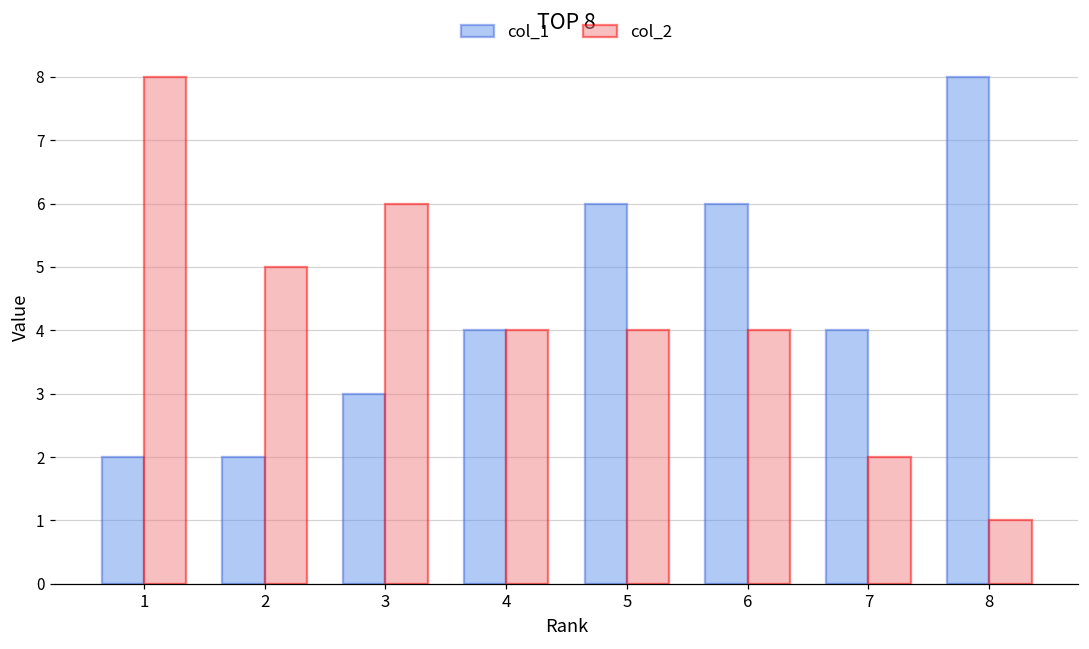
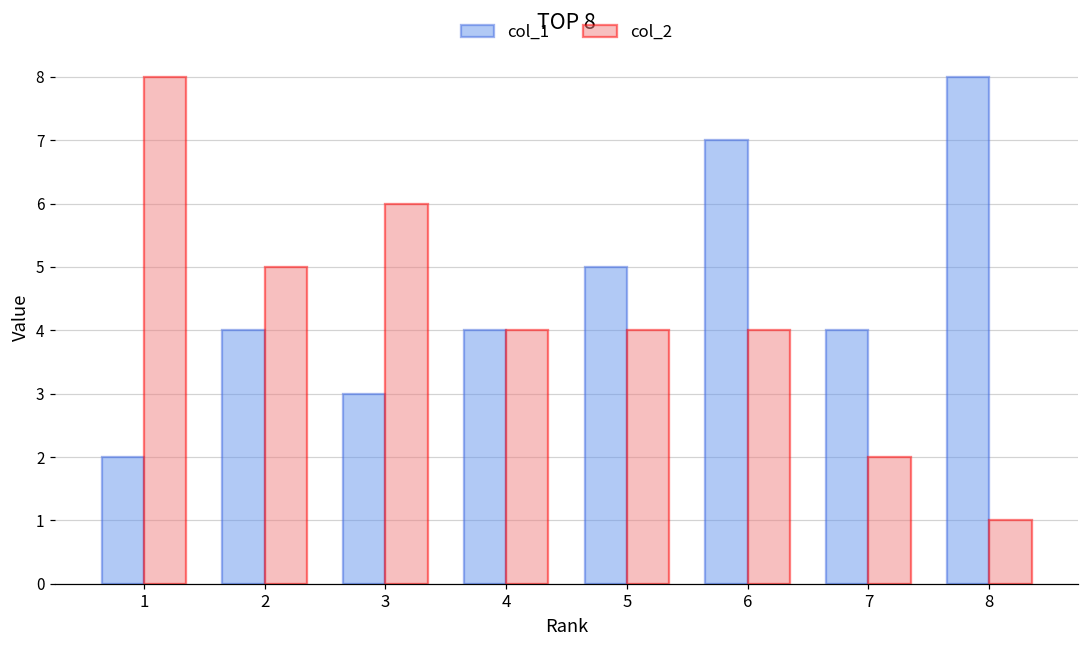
  {
    "col_1": {
      "1": 2,
-     "2": 2,
+     "2": 4,
      "3": 3,
      "4": 4,
-     "5": 6,
-     "6": 6,
+     "5": 5,
+     "6": 7,
      "7": 4,
      "8": 8
    },
    "col_2": {
      "1": 8,
      "2": 5,
      "3": 6,
      "4": 4,
      "5": 4,
      "6": 4,
      "7": 2,
      "8": 1
    }
  }
